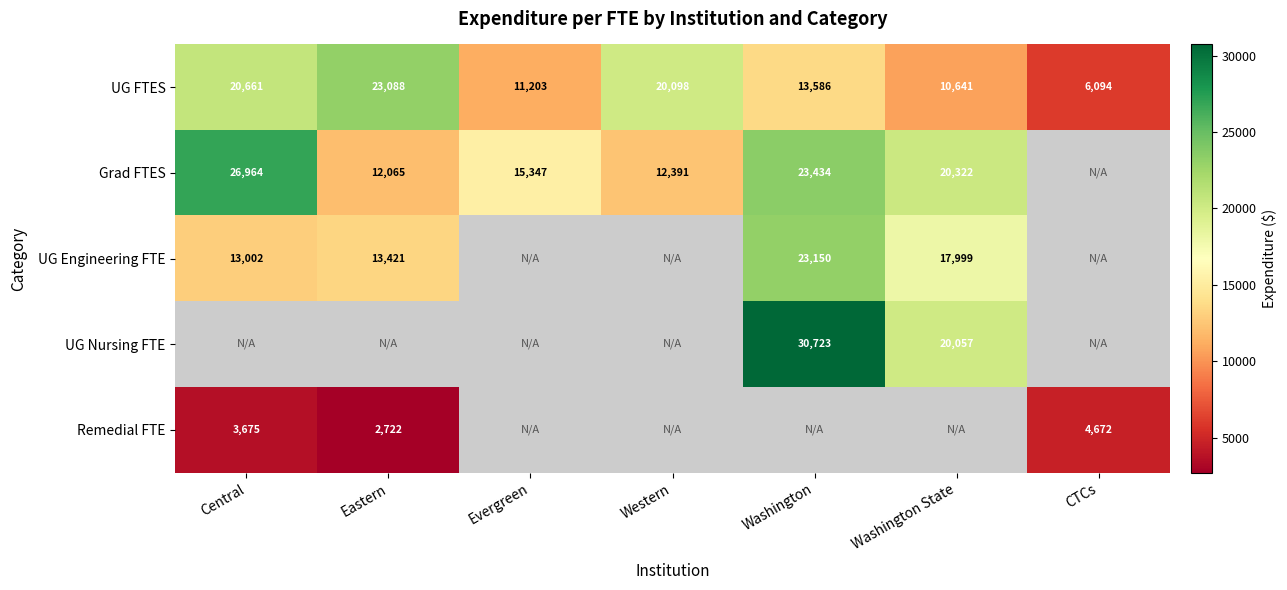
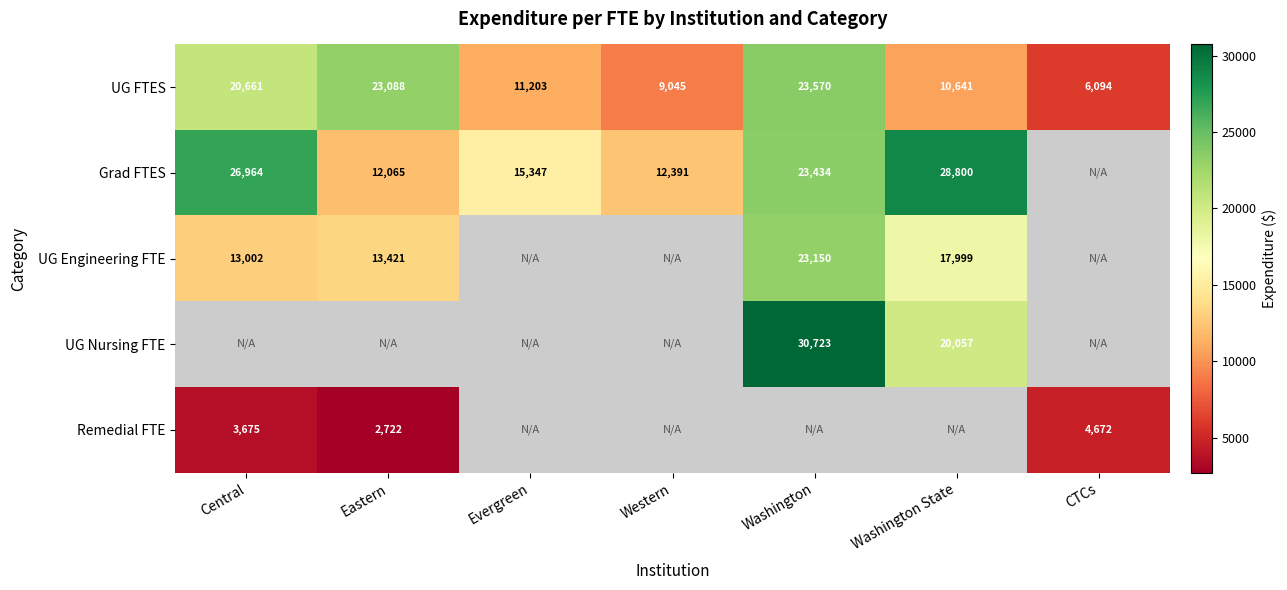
  {
    "UG FTES": {
      "Central": "20,661",
      "Eastern": "23,088",
      "Evergreen": "11,203",
-     "Western": "20,098",
-     "Washington": "13,586",
+     "Western": "9,045",
+     "Washington": "23,570",
      "Washington State": "10,641",
      "CTCs": "6,094"
    },
    "Grad FTES": {
      "Central": "26,964",
      "Eastern": "12,065",
      "Evergreen": "15,347",
      "Western": "12,391",
      "Washington": "23,434",
-     "Washington State": "20,322"
+     "Washington State": "28,800"
    },
    "UG Engineering FTE": {
      "Central": "13,002",
      "Eastern": "13,421",
      "Washington": "23,150",
      "Washington State": "17,999"
    },
    "UG Nursing FTE": {
      "Washington": "30,723",
      "Washington State": "20,057"
    },
    "Remedial FTE": {
      "Central": "3,675",
      "Eastern": "2,722",
      "CTCs": "4,672"
    }
  }
